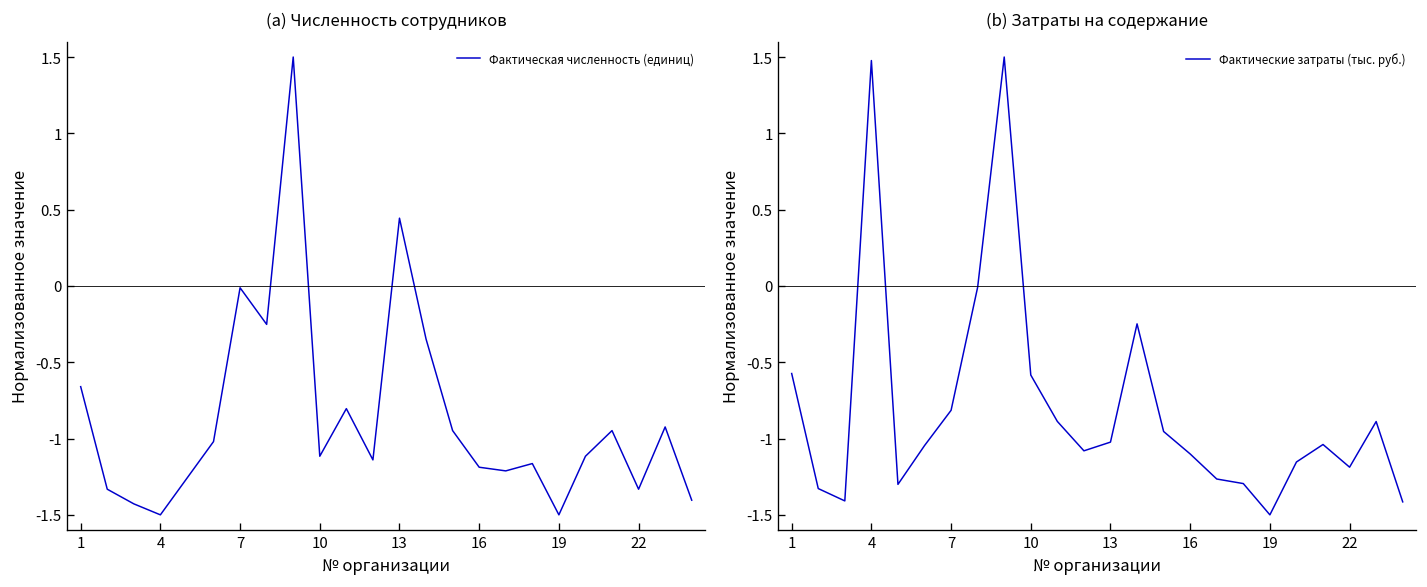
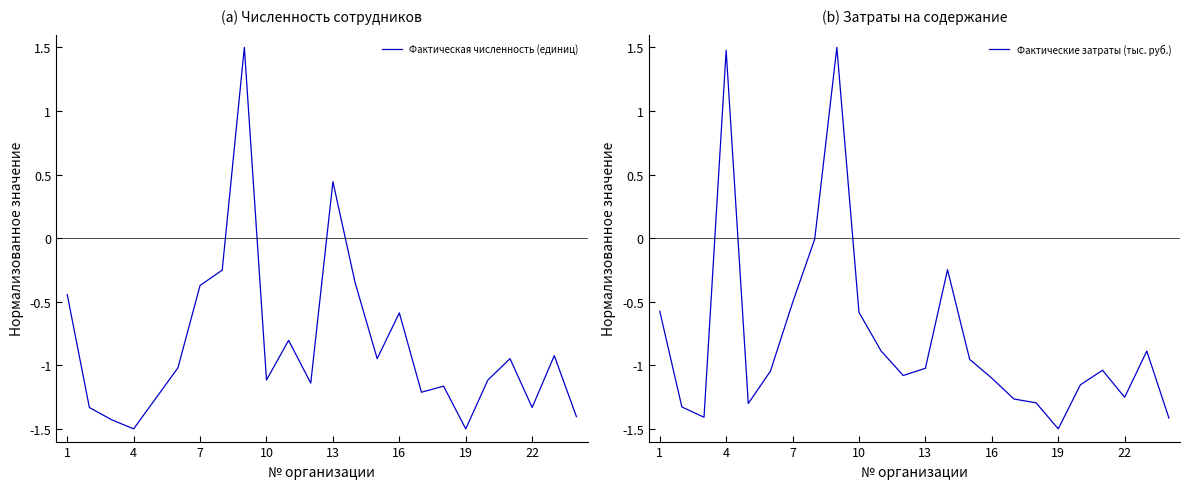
  {
    "(a) Численность сотрудников": {
-     "1": -0.66,
+     "1": -0.44,
      "4": -1.50,
-     "7": -0.01,
+     "7": -0.37,
      "10": -1.12,
      "13": 0.44,
-     "16": -1.19,
+     "16": -0.59,
      "19": -1.50,
      "22": -1.33
    },
    "(b) Затраты на содержание": {
      "1": -0.57,
      "4": 1.48,
-     "7": -0.81,
+     "7": -0.51,
      "10": -0.58,
      "13": -1.02,
      "16": -1.10,
      "19": -1.50,
-     "22": -1.19
+     "22": -1.25
    }
  }
